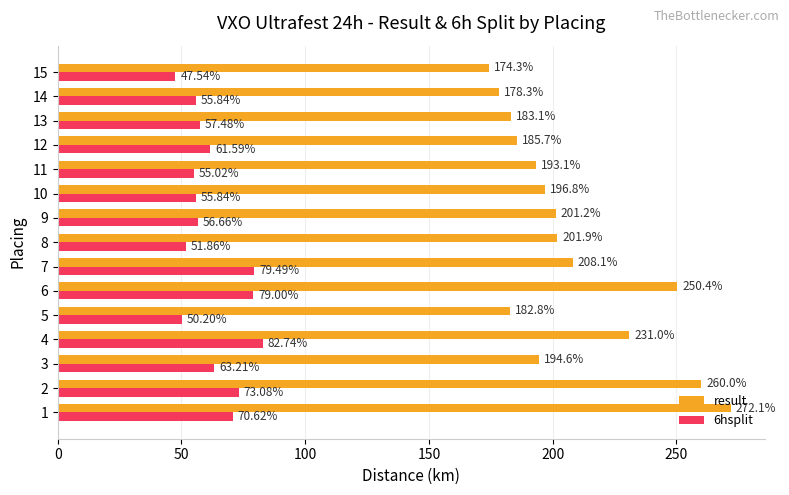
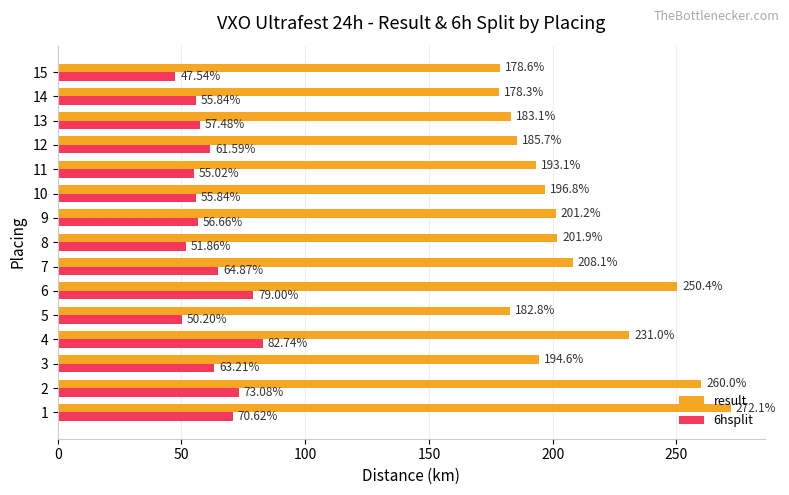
  {
    "result": {
-     "15": "174.3%",
+     "15": "178.6%",
      "14": "178.3%",
      "13": "183.1%",
      "12": "185.7%",
      "11": "193.1%",
      "10": "196.8%",
      "9": "201.2%",
      "8": "201.9%",
      "7": "208.1%",
      "6": "250.4%",
      "5": "182.8%",
      "4": "231.0%",
      "3": "194.6%",
      "2": "260.0%",
      "1": "272.1%"
    },
    "6hsplit": {
      "15": "47.54%",
      "14": "55.84%",
      "13": "57.48%",
      "12": "61.59%",
      "11": "55.02%",
      "10": "55.84%",
      "9": "56.66%",
      "8": "51.86%",
-     "7": "79.49%",
+     "7": "64.87%",
      "6": "79.00%",
      "5": "50.20%",
      "4": "82.74%",
      "3": "63.21%",
      "2": "73.08%",
      "1": "70.62%"
    }
  }
